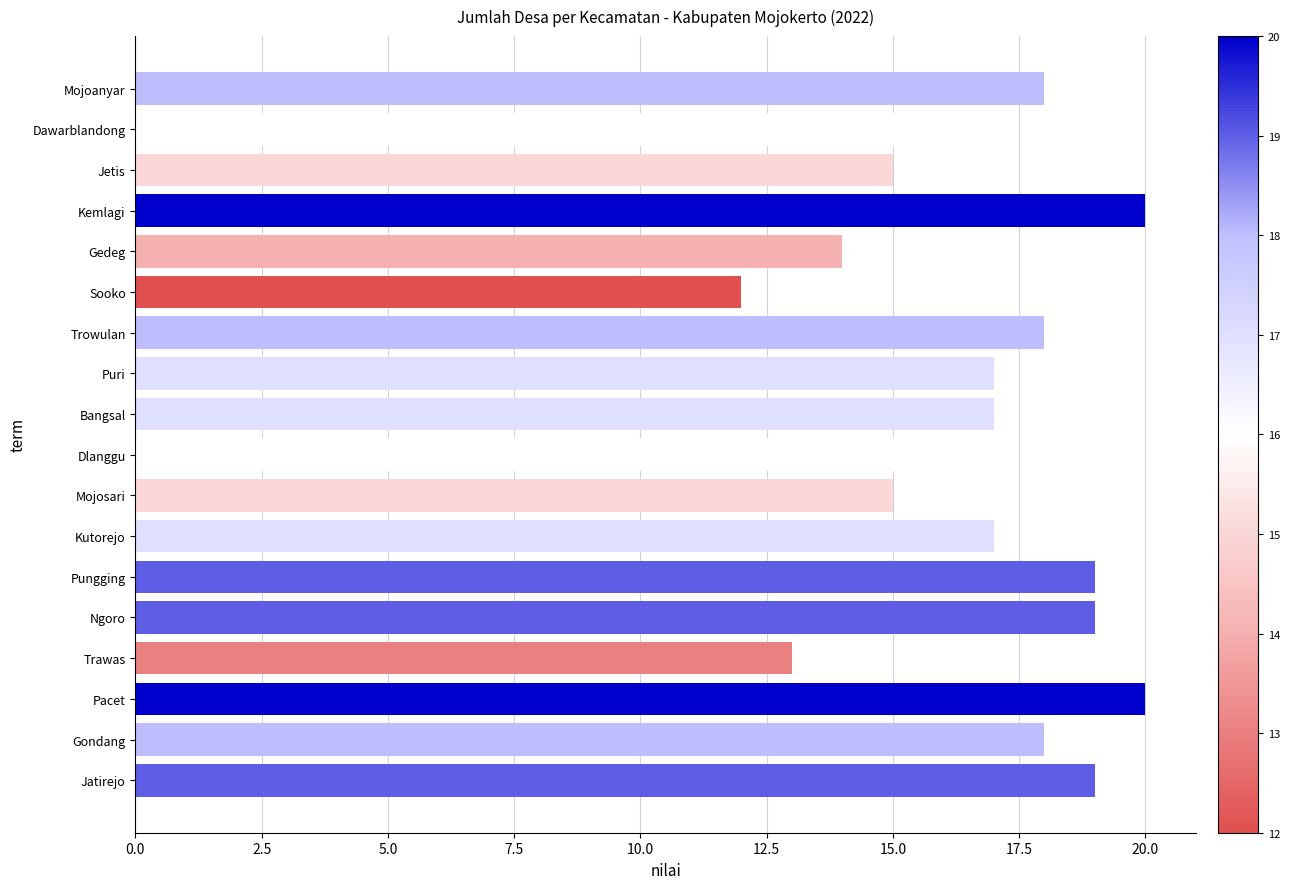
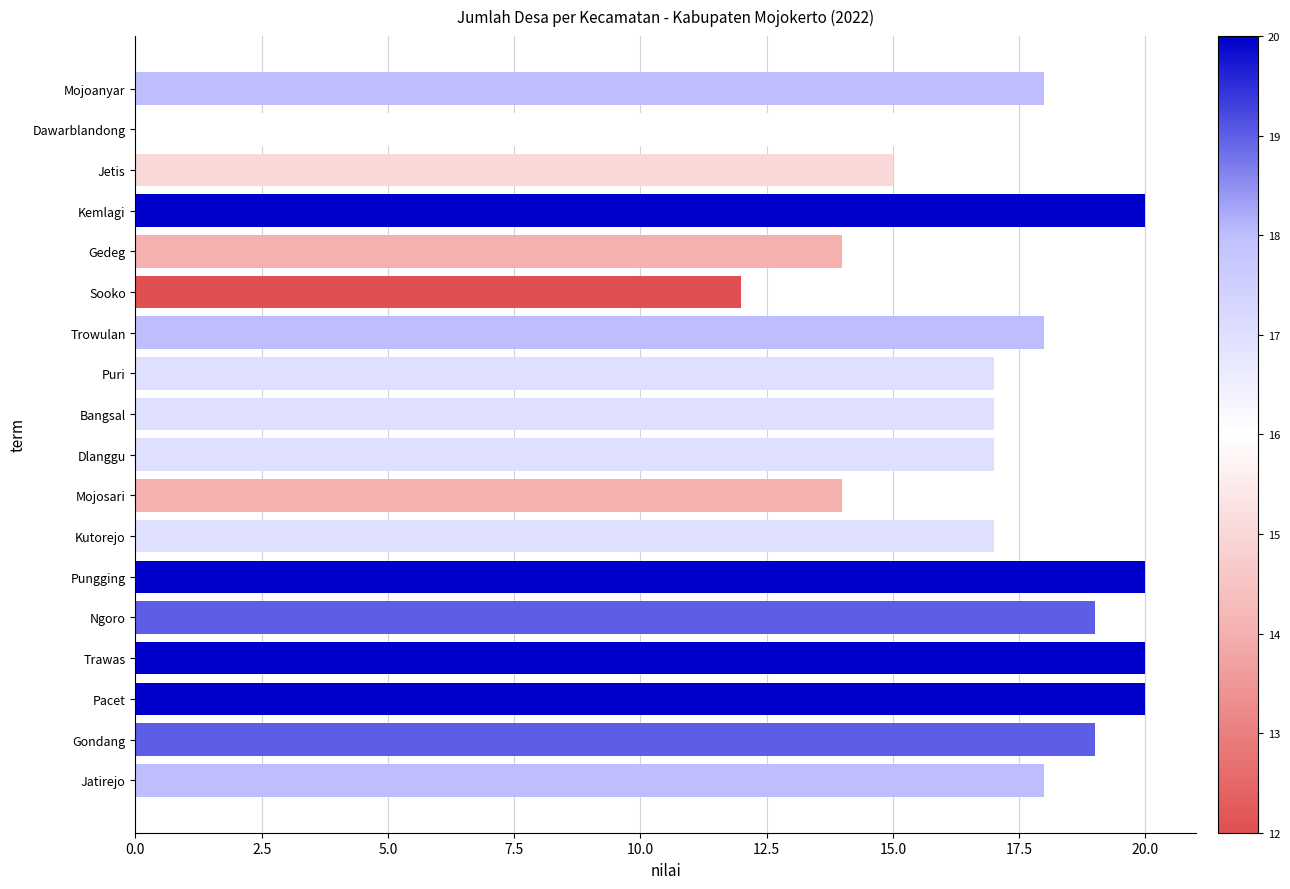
  {
    "Mojoanyar": 18,
    "Dawarblandong": 16,
    "Jetis": 15,
    "Kemlagi": 20,
    "Gedeg": 14,
    "Sooko": 12,
    "Trowulan": 18,
    "Puri": 17,
    "Bangsal": 17,
-   "Dlanggu": 16,
-   "Mojosari": 15,
+   "Dlanggu": 17,
+   "Mojosari": 14,
    "Kutorejo": 17,
-   "Pungging": 19,
+   "Pungging": 20,
    "Ngoro": 19,
-   "Trawas": 13,
+   "Trawas": 20,
    "Pacet": 20,
-   "Gondang": 18,
-   "Jatirejo": 19
+   "Gondang": 19,
+   "Jatirejo": 18
  }
